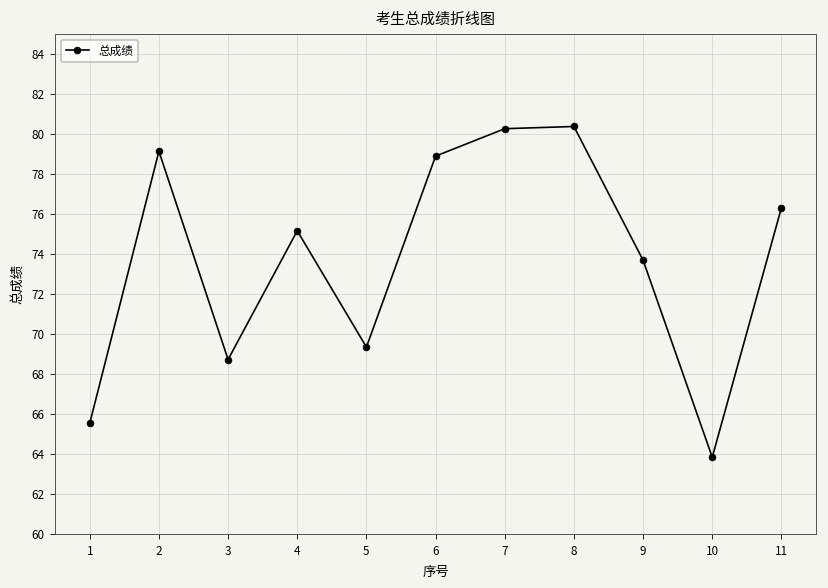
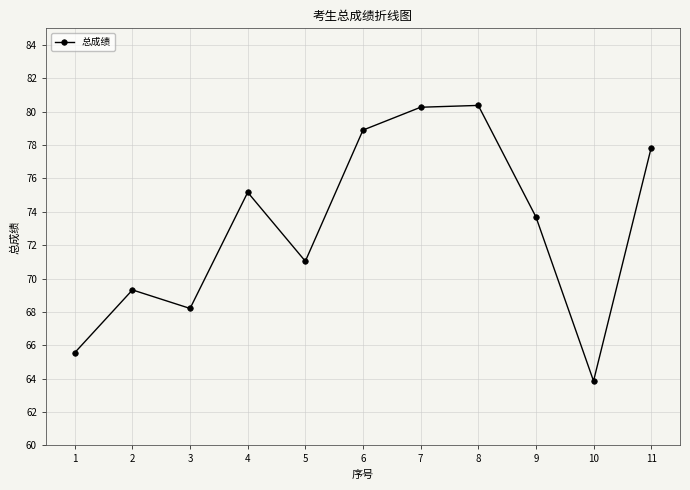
  {
    "1": 65.6,
-   "2": 79.1,
-   "3": 68.7,
+   "2": 69.3,
+   "3": 68.2,
    "4": 75.2,
-   "5": 69.4,
+   "5": 71.0,
    "6": 78.9,
    "7": 80.3,
    "8": 80.4,
    "9": 73.7,
    "10": 63.9,
-   "11": 76.3
+   "11": 77.8
  }
